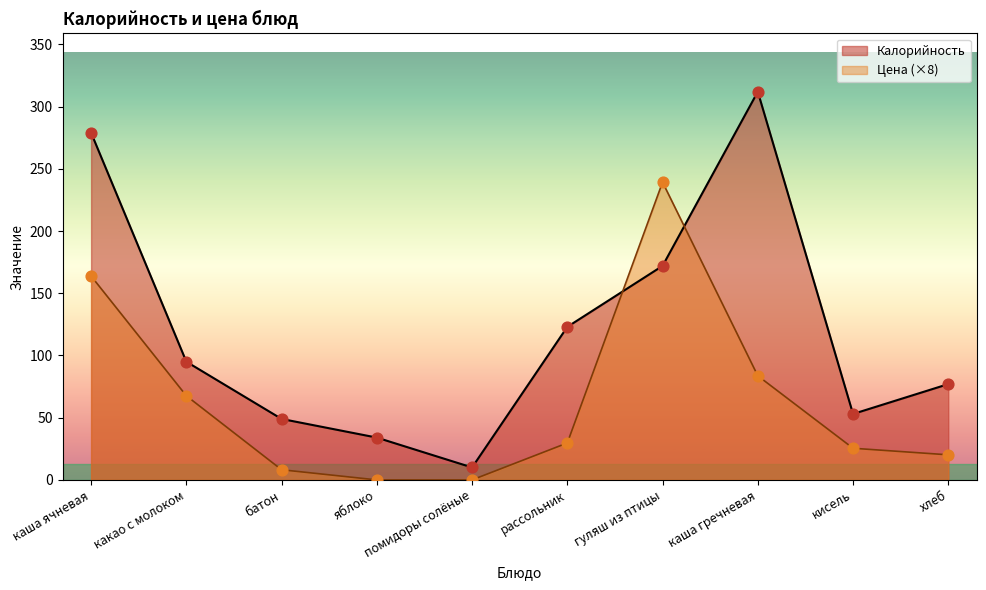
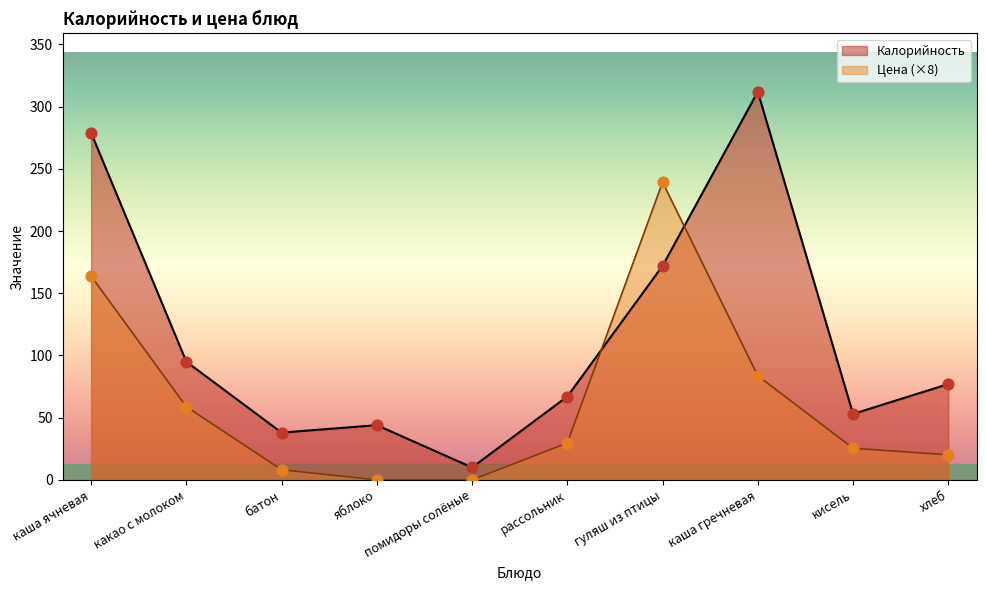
  {
    "Калорийность": {
      "каша ячневая": 279,
      "какао с молоком": 95,
-     "батон": 49,
-     "яблоко": 34,
-     "рассольник": 123,
+     "батон": 38,
+     "яблоко": 44,
+     "рассольник": 67,
      "гуляш из птицы": 172,
      "каша гречневая": 312,
      "кисель": 53,
      "хлеб": 77
    },
    "Цена (×8)": {
      "каша ячневая": 164,
-     "какао с молоком": 68,
+     "какао с молоком": 59,
      "рассольник": 30,
      "гуляш из птицы": 239,
      "каша гречневая": 84,
      "кисель": 25,
      "хлеб": 20
    }
  }
